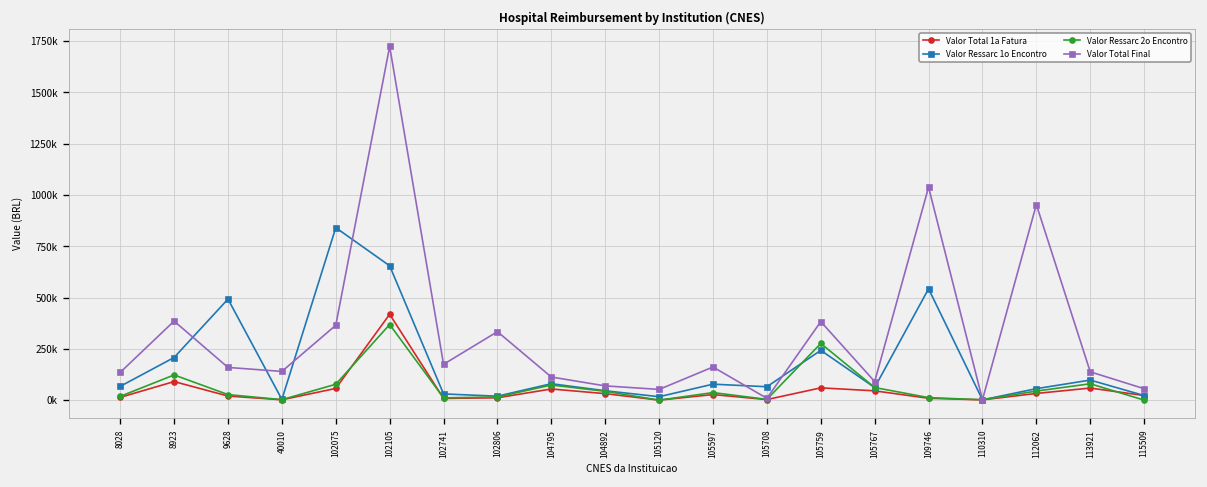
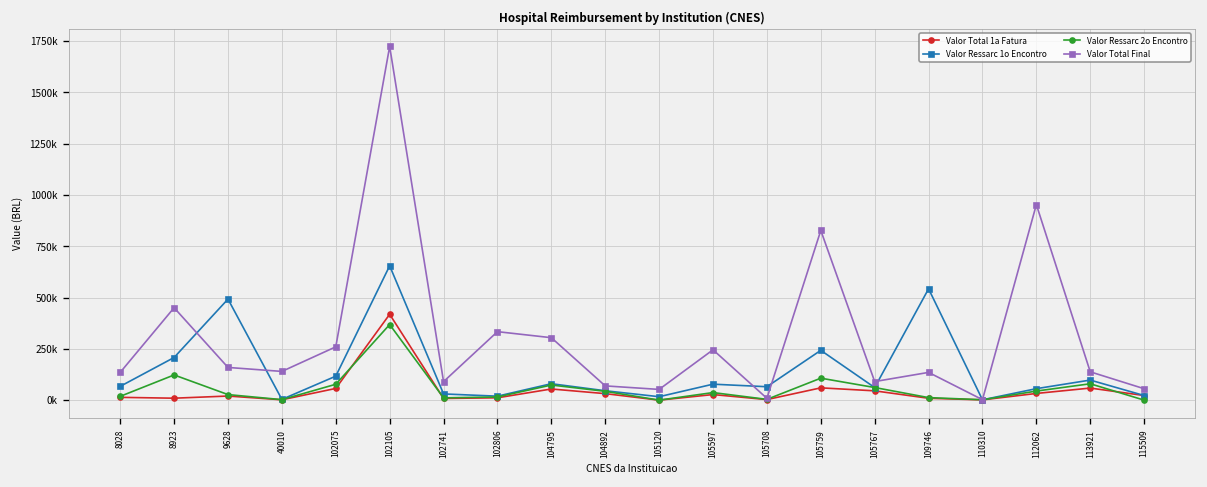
  {
    "Valor Total 1a Fatura": {
-     "8923": 90000,
+     "8923": 10000,
      "102075": 60000,
      "102105": 420000,
      "104795": 50000,
      "105759": 60000,
      "105767": 50000,
      "113921": 60000
    },
    "Valor Ressarc 1o Encontro": {
      "8028": 70000,
      "8923": 210000,
      "9628": 490000,
-     "102075": 840000,
+     "102075": 120000,
      "102105": 650000,
      "102741": 30000,
      "105120": 20000,
      "105597": 80000,
      "105708": 70000,
      "105759": 240000,
      "109746": 540000,
      "113921": 100000
    },
    "Valor Ressarc 2o Encontro": {
      "8923": 120000,
      "102075": 80000,
      "102105": 370000,
-     "105759": 280000,
+     "105759": 110000,
      "113921": 80000,
      "115509": 0
    },
    "Valor Total Final": {
      "8028": 140000,
-     "8923": 390000,
+     "8923": 450000,
      "9628": 160000,
      "40010": 140000,
-     "102075": 360000,
+     "102075": 260000,
      "102105": 1720000,
-     "102741": 170000,
+     "102741": 90000,
      "102806": 330000,
-     "104795": 110000,
+     "104795": 300000,
      "104892": 70000,
      "105120": 50000,
-     "105597": 160000,
-     "105759": 380000,
+     "105597": 250000,
+     "105759": 830000,
      "105767": 90000,
-     "109746": 1040000,
+     "109746": 140000,
      "112062": 950000,
      "113921": 140000,
      "115509": 60000
    }
  }
